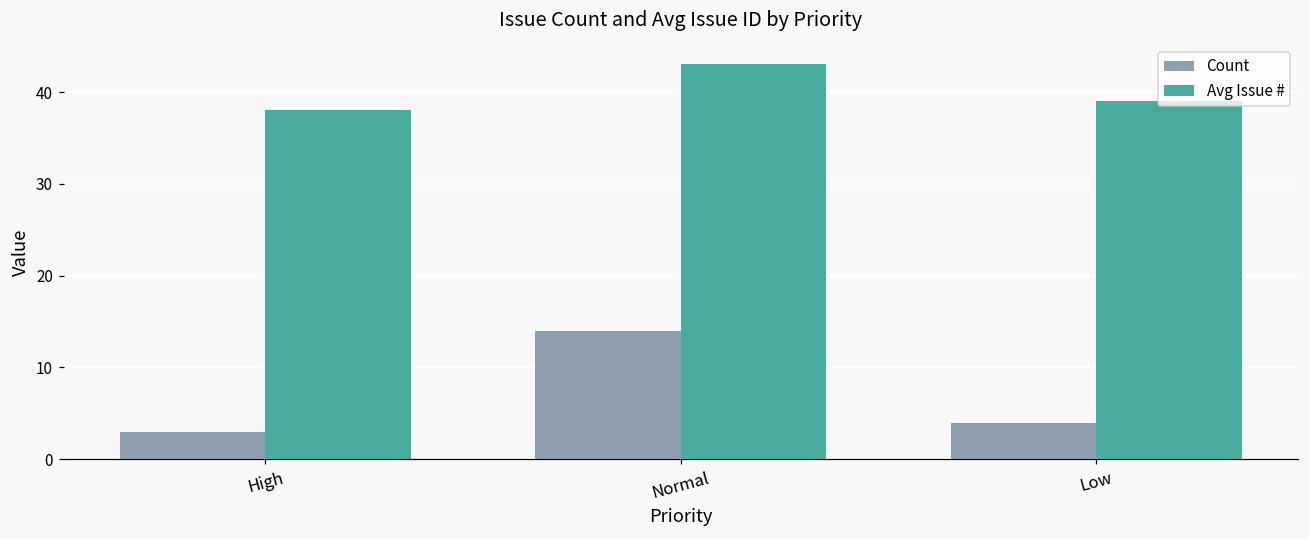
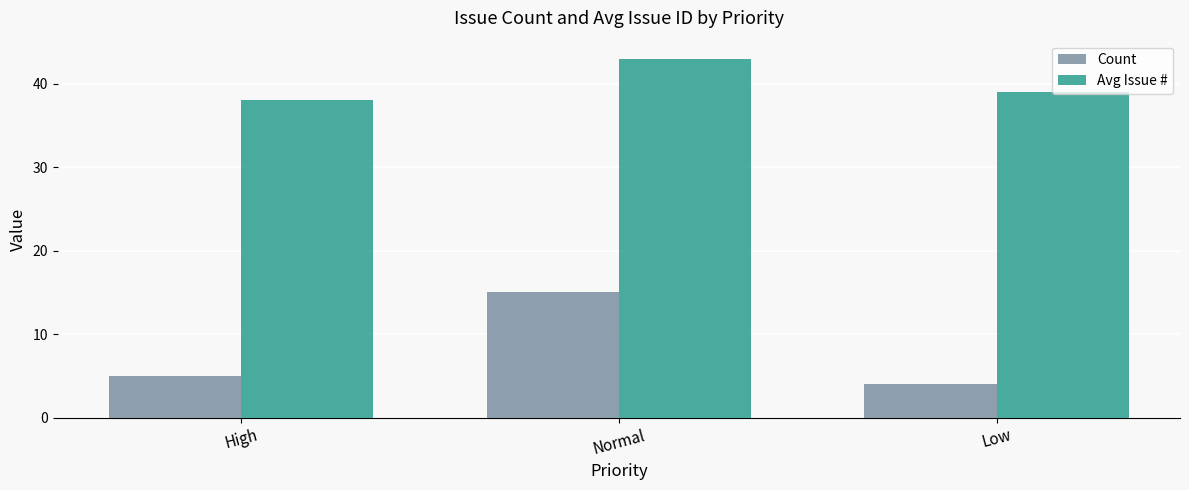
  {
    "Count": {
-     "High": 3,
-     "Normal": 14,
+     "High": 5,
+     "Normal": 15,
      "Low": 4
    },
    "Avg Issue #": {
      "High": 38,
      "Normal": 43
    }
  }
